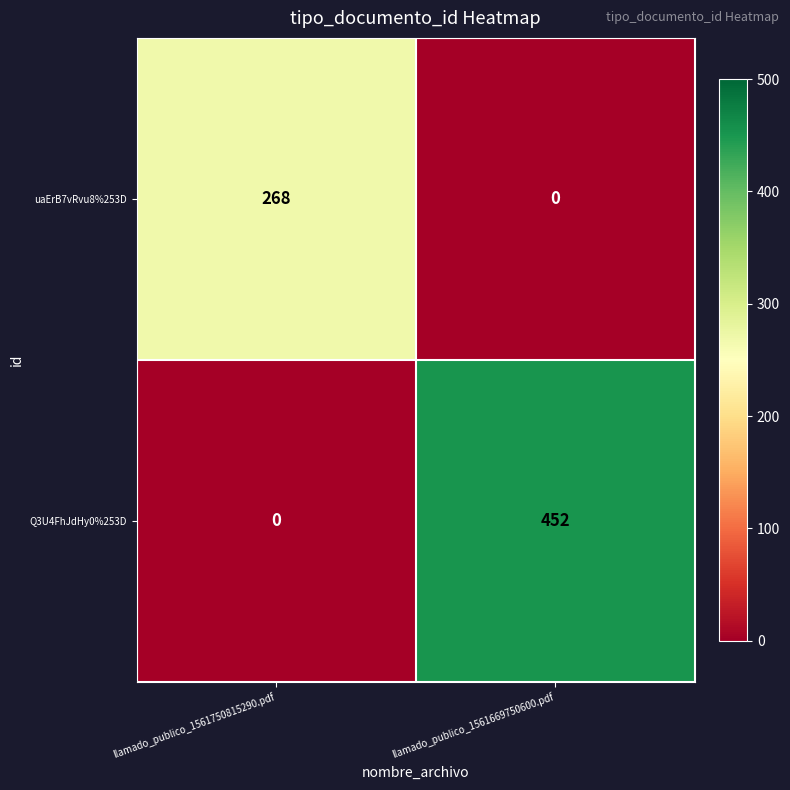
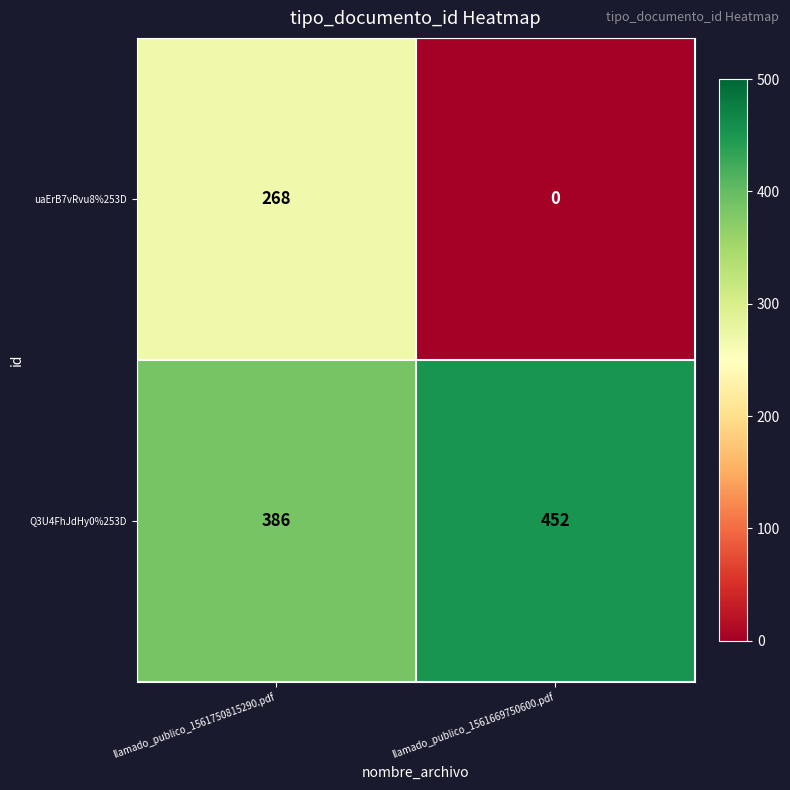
  {
    "uaErB7vRvu8%253D": {
      "llamado_publico_1561750815290.pdf": 268,
      "llamado_publico_1561669750600.pdf": 0
    },
    "Q3U4FhJdHy0%253D": {
-     "llamado_publico_1561750815290.pdf": 0,
+     "llamado_publico_1561750815290.pdf": 386,
      "llamado_publico_1561669750600.pdf": 452
    }
  }
